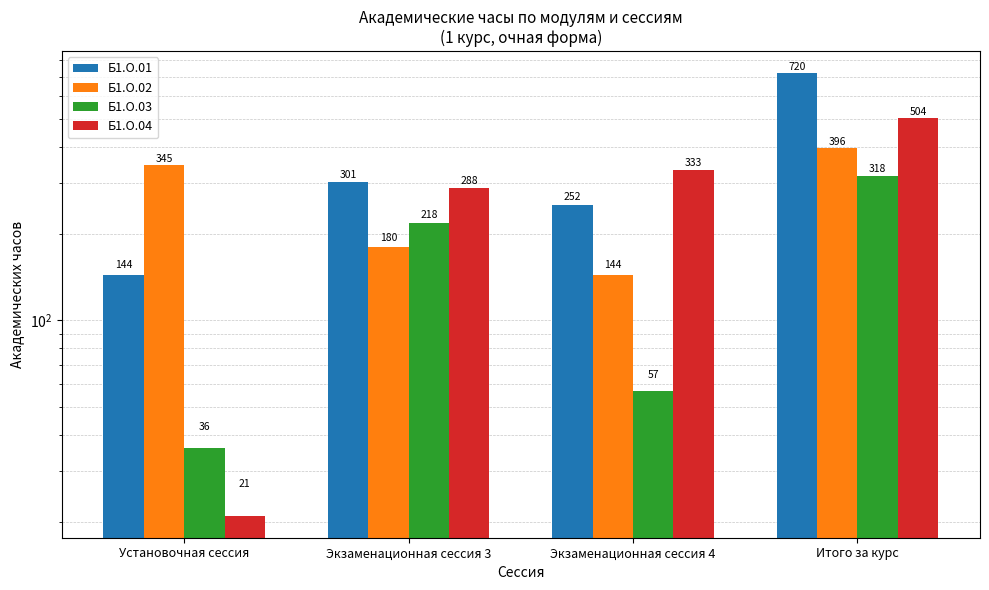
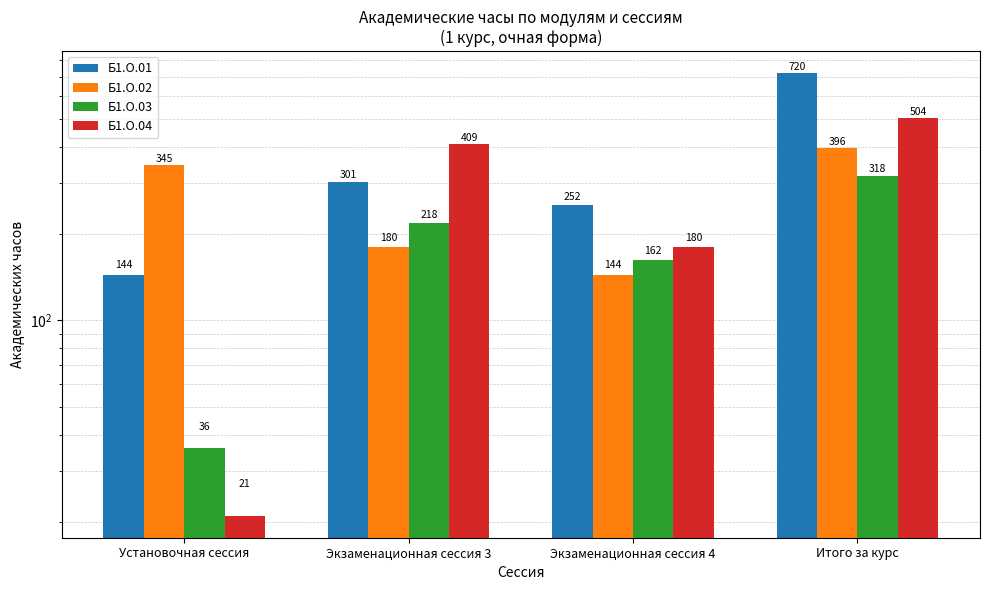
  {
    "Б1.О.01": {
      "Установочная сессия": 144,
      "Экзаменационная сессия 3": 301,
      "Экзаменационная сессия 4": 252,
      "Итого за курс": 720
    },
    "Б1.О.02": {
      "Установочная сессия": 345,
      "Экзаменационная сессия 3": 180,
      "Экзаменационная сессия 4": 144,
      "Итого за курс": 396
    },
    "Б1.О.03": {
      "Установочная сессия": 36,
      "Экзаменационная сессия 3": 218,
-     "Экзаменационная сессия 4": 57,
+     "Экзаменационная сессия 4": 162,
      "Итого за курс": 318
    },
    "Б1.О.04": {
-     "Экзаменационная сессия 3": 288,
-     "Экзаменационная сессия 4": 333,
+     "Экзаменационная сессия 3": 409,
+     "Экзаменационная сессия 4": 180,
      "Итого за курс": 504
    }
  }
